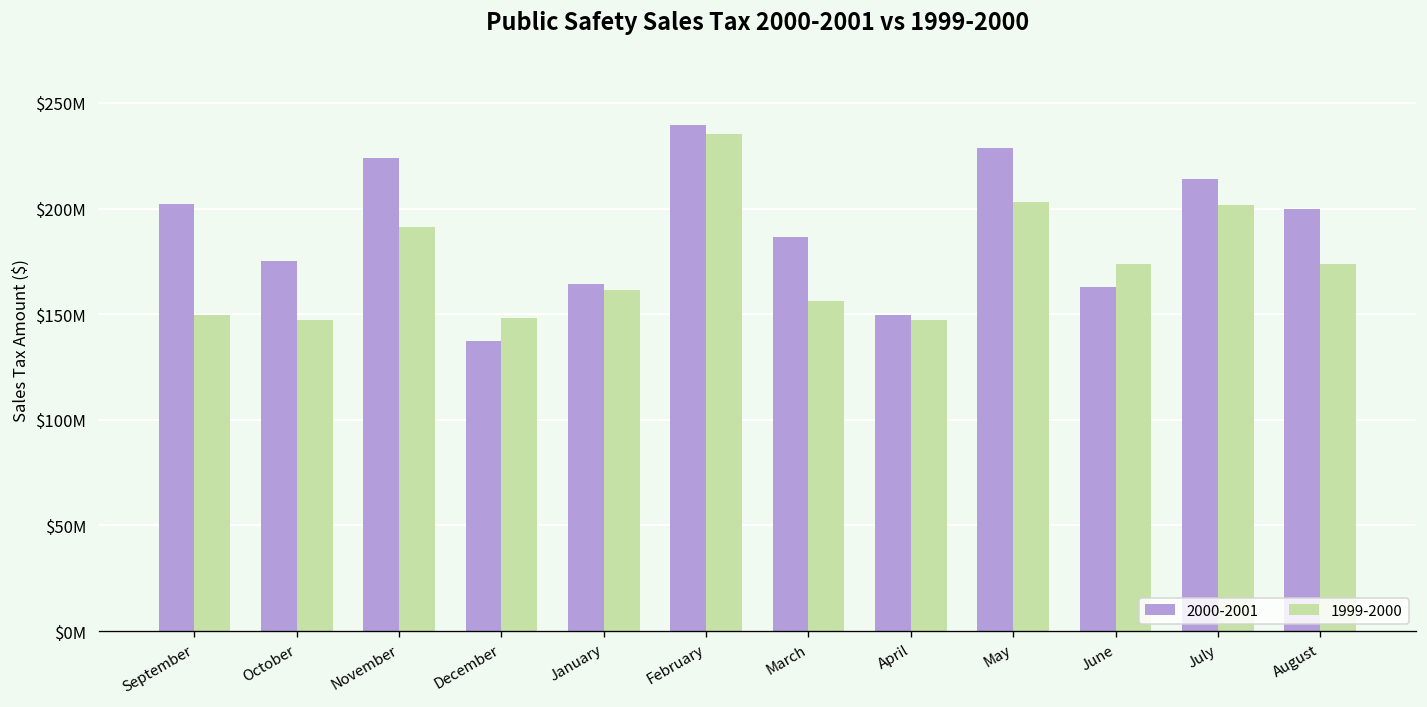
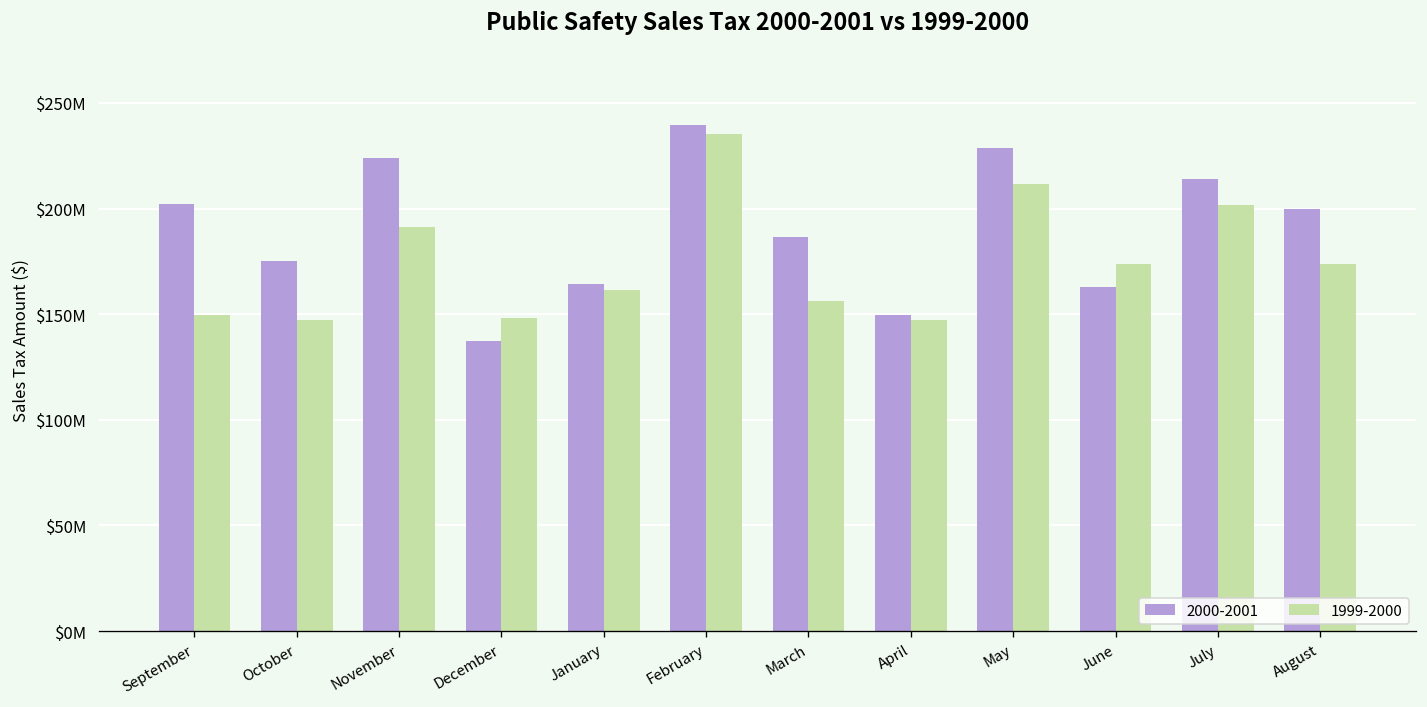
  {
    "2000-2001": {
      "September": "$202000000",
      "October": "$175000000",
      "November": "$224000000",
      "December": "$137000000",
      "January": "$164000000",
      "February": "$240000000",
      "March": "$187000000",
      "April": "$150000000",
      "May": "$229000000",
      "June": "$163000000",
      "July": "$214000000",
      "August": "$200000000"
    },
    "1999-2000": {
      "September": "$150000000",
      "October": "$147000000",
      "November": "$191000000",
      "December": "$148000000",
      "January": "$162000000",
      "February": "$235000000",
      "March": "$156000000",
      "April": "$147000000",
-     "May": "$203000000",
+     "May": "$211000000",
      "June": "$174000000",
      "July": "$202000000",
      "August": "$174000000"
    }
  }
